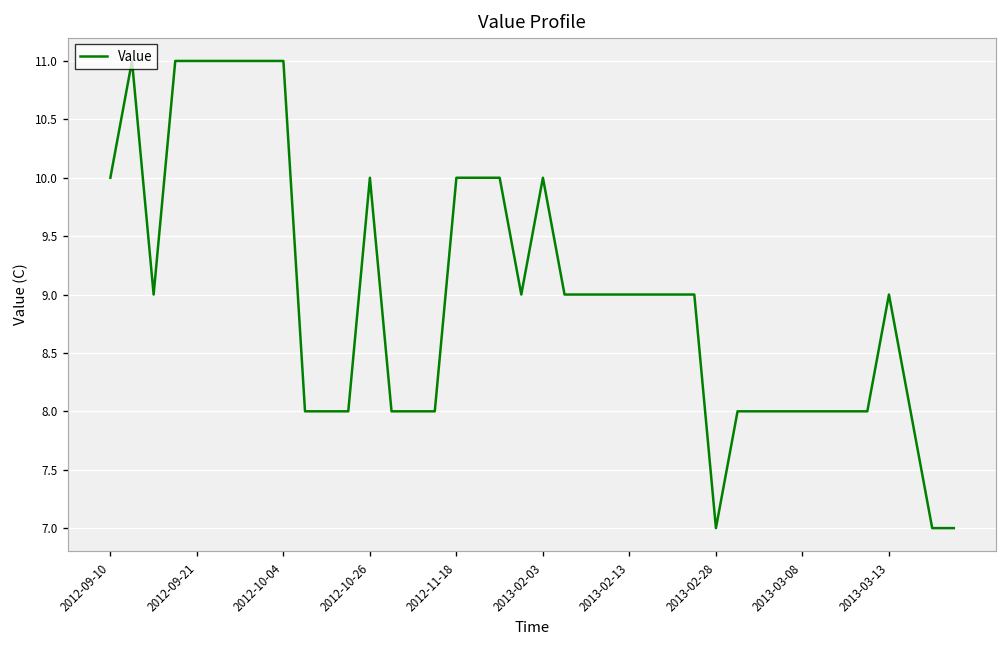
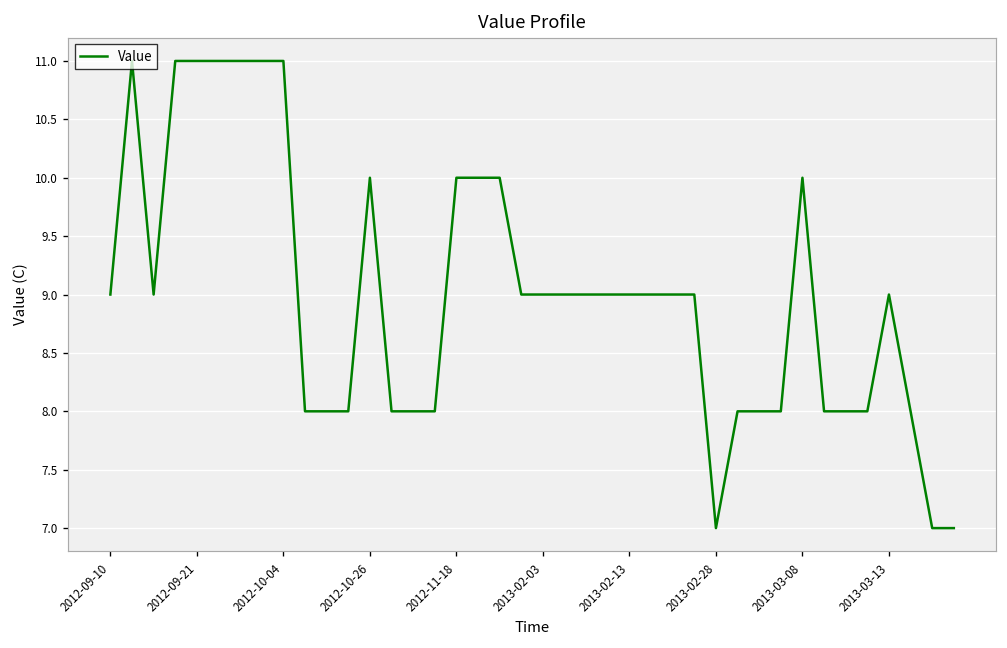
  {
-   "2012-09-10": 10,
+   "2012-09-10": 9,
    "2012-09-21": 11,
    "2012-10-04": 11,
    "2012-10-26": 10,
    "2012-11-18": 10,
-   "2013-02-03": 10,
+   "2013-02-03": 9,
    "2013-02-13": 9,
    "2013-02-28": 7,
-   "2013-03-08": 8,
+   "2013-03-08": 10,
    "2013-03-13": 9
  }
